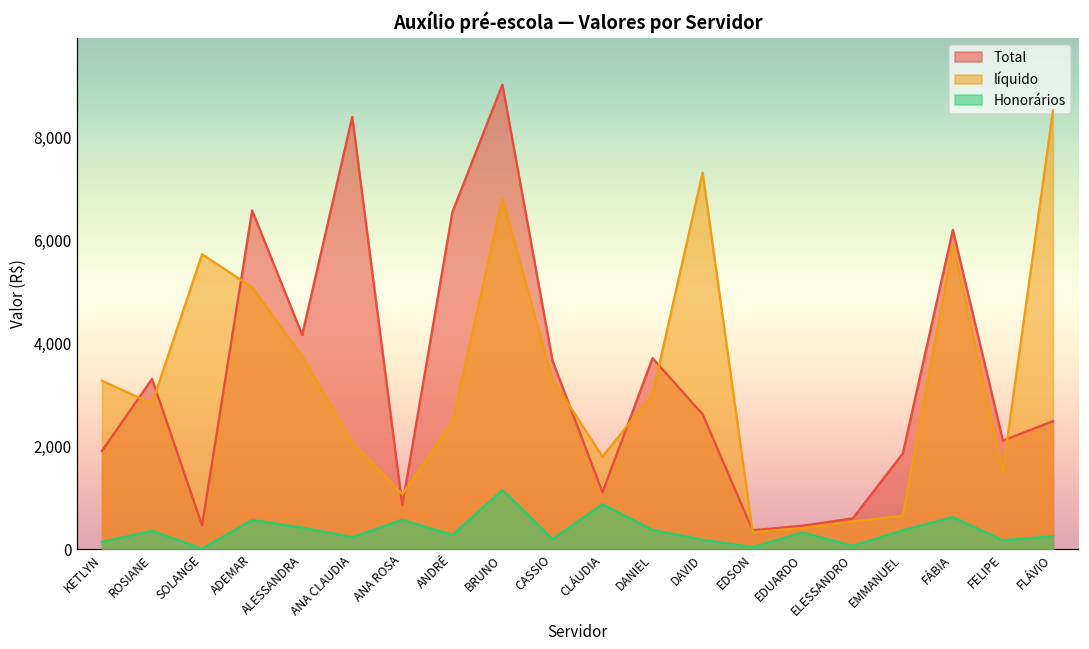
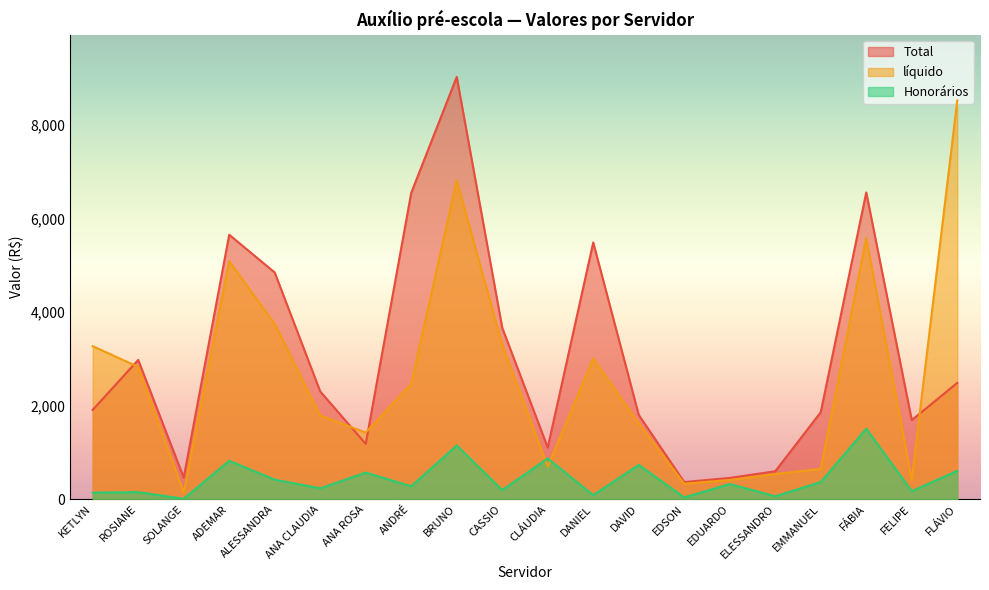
  {
    "Total": {
      "KETLYN": "1,900",
-     "ROSIANE": "3,300",
+     "ROSIANE": "3,000",
      "SOLANGE": "500",
-     "ADEMAR": "6,600",
-     "ALESSANDRA": "4,200",
-     "ANA CLAUDIA": "8,400",
-     "ANA ROSA": "900",
+     "ADEMAR": "5,600",
+     "ALESSANDRA": "4,800",
+     "ANA CLAUDIA": "2,300",
+     "ANA ROSA": "1,200",
      "ANDRÉ": "6,500",
      "BRUNO": "9,000",
      "CASSIO": "3,700",
      "CLÁUDIA": "1,100",
-     "DANIEL": "3,700",
-     "DAVID": "2,600",
+     "DANIEL": "5,500",
+     "DAVID": "1,800",
      "ELESSANDRO": "600",
      "EMMANUEL": "1,900",
-     "FÁBIA": "6,200",
-     "FELIPE": "2,100",
+     "FÁBIA": "6,600",
+     "FELIPE": "1,700",
      "FLÁVIO": "2,500"
    },
    "líquido": {
      "KETLYN": "3,300",
      "ROSIANE": "2,800",
-     "SOLANGE": "5,700",
+     "SOLANGE": "100",
      "ADEMAR": "5,100",
      "ALESSANDRA": "3,700",
-     "ANA CLAUDIA": "2,100",
-     "ANA ROSA": "1,100",
+     "ANA CLAUDIA": "1,800",
+     "ANA ROSA": "1,400",
      "ANDRÉ": "2,500",
      "BRUNO": "6,800",
      "CASSIO": "3,300",
-     "CLÁUDIA": "1,800",
+     "CLÁUDIA": "700",
      "DANIEL": "3,000",
-     "DAVID": "7,300",
+     "DAVID": "1,600",
      "ELESSANDRO": "500",
      "EMMANUEL": "600",
-     "FÁBIA": "5,900",
-     "FELIPE": "1,500"
+     "FÁBIA": "5,600",
+     "FELIPE": "400"
    },
    "Honorários": {
      "KETLYN": "100",
-     "ROSIANE": "400",
+     "ROSIANE": "100",
      "SOLANGE": "0",
-     "ADEMAR": "600",
+     "ADEMAR": "800",
      "ALESSANDRA": "400",
      "ANA CLAUDIA": "200",
      "ANA ROSA": "600",
      "ANDRÉ": "300",
      "BRUNO": "1,100",
      "CASSIO": "200",
      "CLÁUDIA": "900",
-     "DANIEL": "400",
-     "DAVID": "200",
+     "DANIEL": "100",
+     "DAVID": "700",
      "EDSON": "0",
      "EDUARDO": "300",
      "ELESSANDRO": "100",
      "EMMANUEL": "400",
-     "FÁBIA": "600",
+     "FÁBIA": "1,500",
      "FELIPE": "200",
-     "FLÁVIO": "200"
+     "FLÁVIO": "600"
    }
  }
